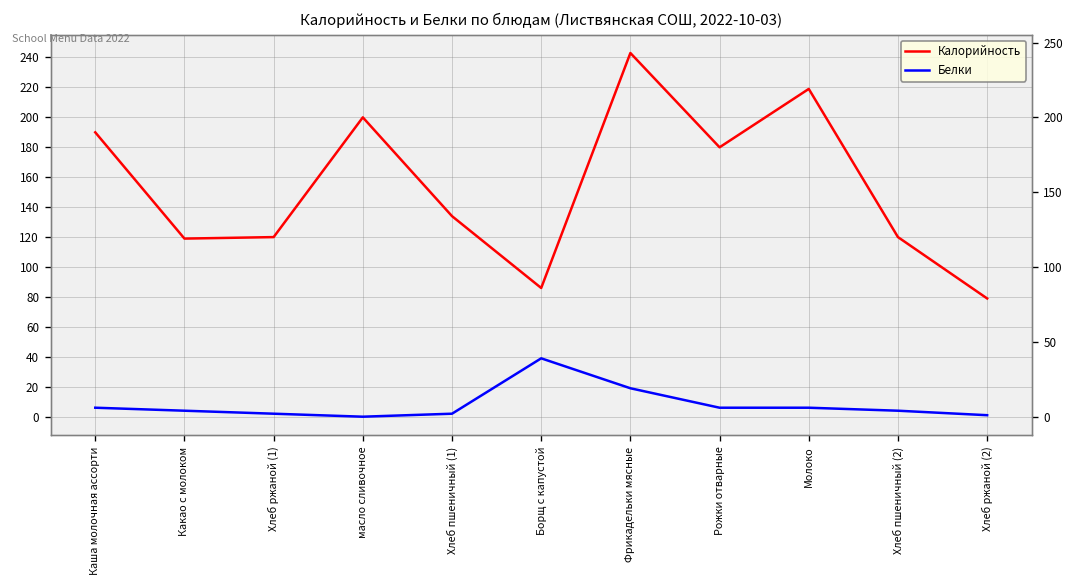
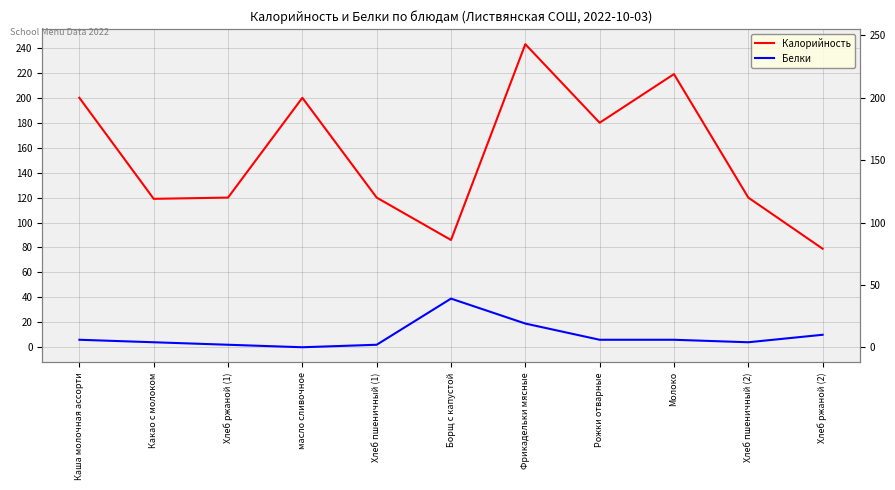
  {
    "Калорийность": {
-     "Каша молочная ассорти": 190,
+     "Каша молочная ассорти": 200,
      "Какао с молоком": 119,
      "Хлеб ржаной (1)": 120,
      "масло сливочное": 200,
-     "Хлеб пшеничный (1)": 134,
+     "Хлеб пшеничный (1)": 120,
      "Борщ с капустой": 86,
      "Фрикадельки мясные": 243,
      "Рожки отварные": 180,
      "Молоко": 219,
      "Хлеб пшеничный (2)": 120,
      "Хлеб ржаной (2)": 79
    },
    "Белки": {
      "Каша молочная ассорти": 6,
      "Какао с молоком": 4,
      "Хлеб ржаной (1)": 2,
      "масло сливочное": 0,
      "Хлеб пшеничный (1)": 2,
      "Борщ с капустой": 39,
      "Фрикадельки мясные": 19,
      "Рожки отварные": 6,
      "Молоко": 6,
      "Хлеб пшеничный (2)": 4,
-     "Хлеб ржаной (2)": 1
+     "Хлеб ржаной (2)": 10
    }
  }
